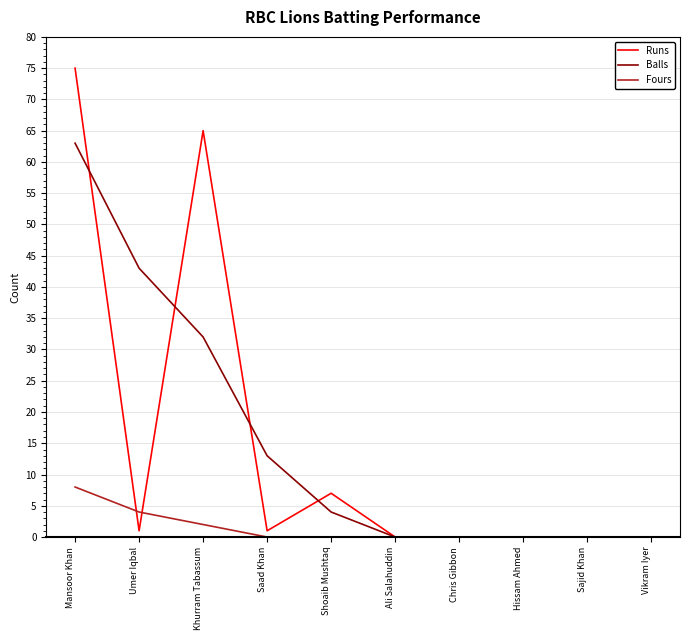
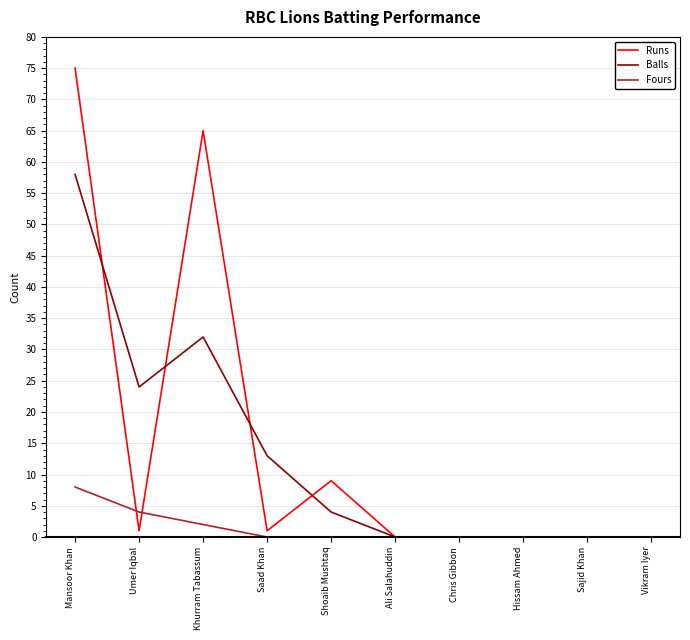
  {
    "Runs": {
      "Mansoor Khan": 75,
      "Umer Iqbal": 1,
      "Khurram Tabassum": 65,
      "Saad Khan": 1,
-     "Shoaib Mushtaq": 7
+     "Shoaib Mushtaq": 9
    },
    "Balls": {
-     "Mansoor Khan": 63,
-     "Umer Iqbal": 43,
+     "Mansoor Khan": 58,
+     "Umer Iqbal": 24,
      "Khurram Tabassum": 32,
      "Saad Khan": 13,
      "Shoaib Mushtaq": 4
    },
    "Fours": {
      "Mansoor Khan": 8,
      "Umer Iqbal": 4,
      "Khurram Tabassum": 2,
      "Saad Khan": 0,
      "Shoaib Mushtaq": 0
    }
  }
